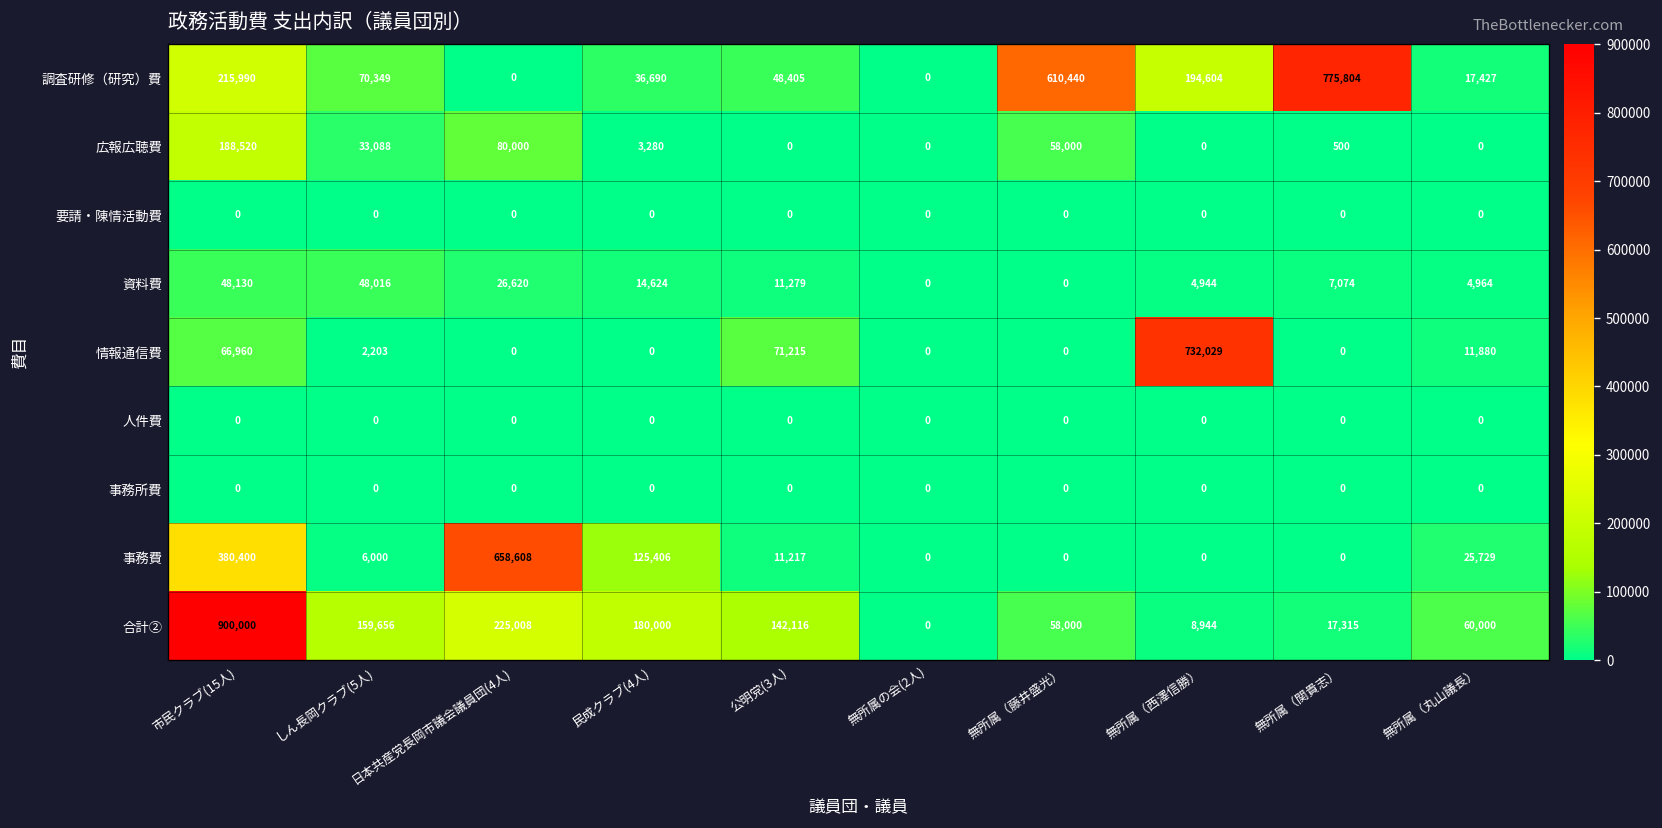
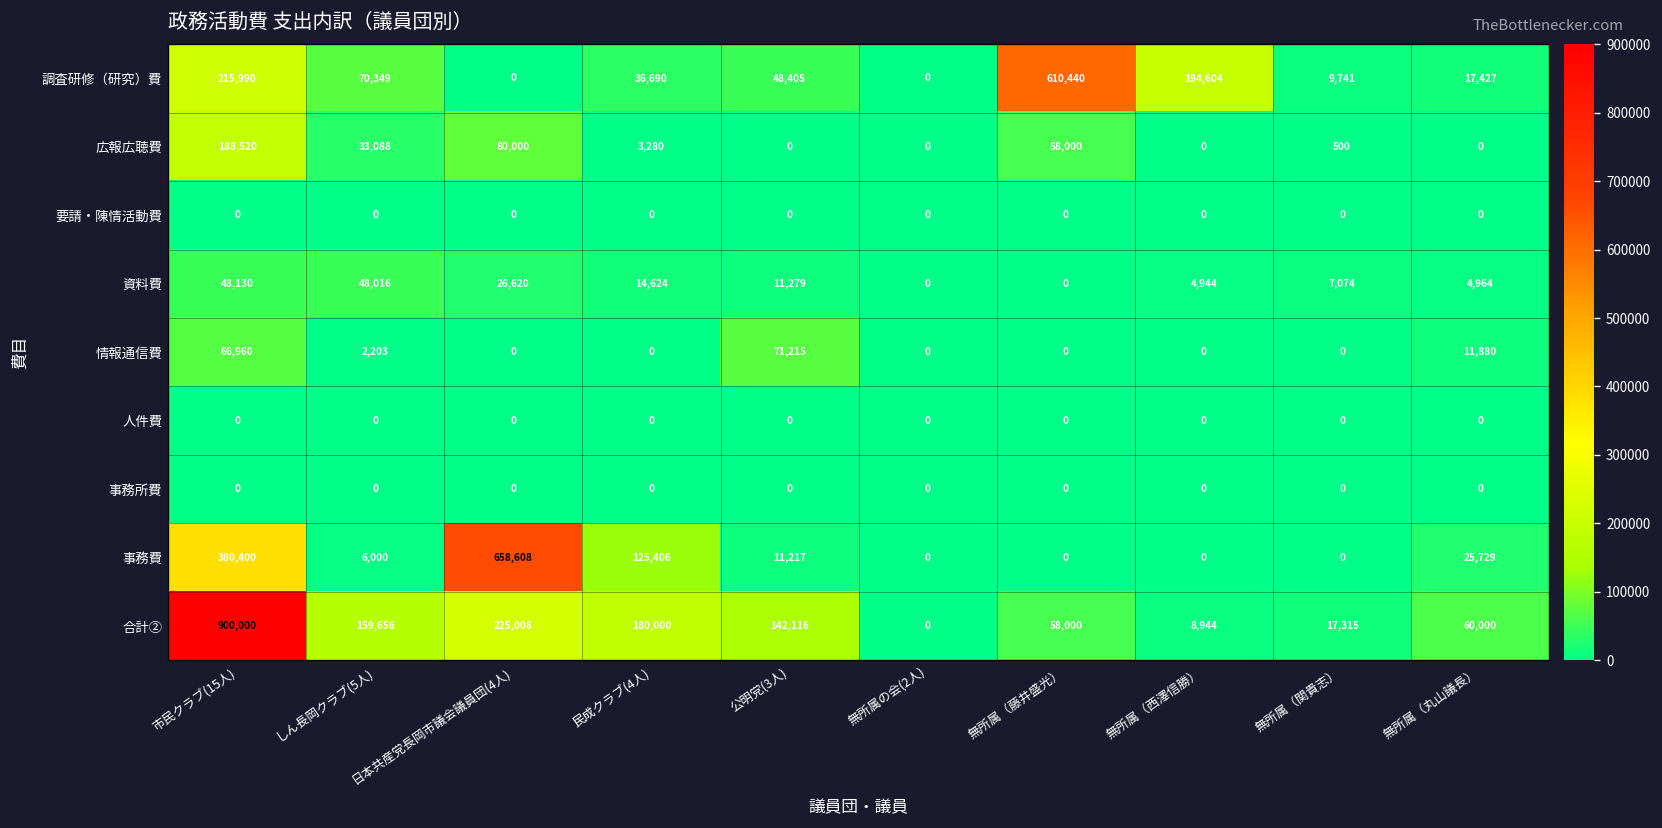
  {
    "調査研修（研究）費": {
      "市民クラブ(15人)": "215,990",
      "しん長岡クラブ(5人)": "70,349",
      "日本共産党長岡市議会議員団(4人)": "0",
      "民成クラブ(4人)": "36,690",
      "公明党(3人)": "48,405",
      "無所属の会(2人)": "0",
      "無所属（藤井盛光）": "610,440",
      "無所属（西澤信勝）": "194,604",
-     "無所属（関貴志）": "775,804",
+     "無所属（関貴志）": "9,741",
      "無所属（丸山議長）": "17,427"
    },
    "広報広聴費": {
      "市民クラブ(15人)": "188,520",
      "しん長岡クラブ(5人)": "33,088",
      "日本共産党長岡市議会議員団(4人)": "80,000",
      "民成クラブ(4人)": "3,280",
      "公明党(3人)": "0",
      "無所属の会(2人)": "0",
      "無所属（藤井盛光）": "58,000",
      "無所属（西澤信勝）": "0",
      "無所属（関貴志）": "500",
      "無所属（丸山議長）": "0"
    },
    "要請・陳情活動費": {
      "市民クラブ(15人)": "0",
      "しん長岡クラブ(5人)": "0",
      "日本共産党長岡市議会議員団(4人)": "0",
      "民成クラブ(4人)": "0",
      "公明党(3人)": "0",
      "無所属の会(2人)": "0",
      "無所属（藤井盛光）": "0",
      "無所属（西澤信勝）": "0",
      "無所属（関貴志）": "0",
      "無所属（丸山議長）": "0"
    },
    "資料費": {
      "市民クラブ(15人)": "48,130",
      "しん長岡クラブ(5人)": "48,016",
      "日本共産党長岡市議会議員団(4人)": "26,620",
      "民成クラブ(4人)": "14,624",
      "公明党(3人)": "11,279",
      "無所属の会(2人)": "0",
      "無所属（藤井盛光）": "0",
      "無所属（西澤信勝）": "4,944",
      "無所属（関貴志）": "7,074",
      "無所属（丸山議長）": "4,964"
    },
    "情報通信費": {
      "市民クラブ(15人)": "66,960",
      "しん長岡クラブ(5人)": "2,203",
      "日本共産党長岡市議会議員団(4人)": "0",
      "民成クラブ(4人)": "0",
      "公明党(3人)": "71,215",
      "無所属の会(2人)": "0",
      "無所属（藤井盛光）": "0",
-     "無所属（西澤信勝）": "732,029",
+     "無所属（西澤信勝）": "0",
      "無所属（関貴志）": "0",
      "無所属（丸山議長）": "11,880"
    },
    "人件費": {
      "市民クラブ(15人)": "0",
      "しん長岡クラブ(5人)": "0",
      "日本共産党長岡市議会議員団(4人)": "0",
      "民成クラブ(4人)": "0",
      "公明党(3人)": "0",
      "無所属の会(2人)": "0",
      "無所属（藤井盛光）": "0",
      "無所属（西澤信勝）": "0",
      "無所属（関貴志）": "0",
      "無所属（丸山議長）": "0"
    },
    "事務所費": {
      "市民クラブ(15人)": "0",
      "しん長岡クラブ(5人)": "0",
      "日本共産党長岡市議会議員団(4人)": "0",
      "民成クラブ(4人)": "0",
      "公明党(3人)": "0",
      "無所属の会(2人)": "0",
      "無所属（藤井盛光）": "0",
      "無所属（西澤信勝）": "0",
      "無所属（関貴志）": "0",
      "無所属（丸山議長）": "0"
    },
    "事務費": {
      "市民クラブ(15人)": "380,400",
      "しん長岡クラブ(5人)": "6,000",
      "日本共産党長岡市議会議員団(4人)": "658,608",
      "民成クラブ(4人)": "125,406",
      "公明党(3人)": "11,217",
      "無所属の会(2人)": "0",
      "無所属（藤井盛光）": "0",
      "無所属（西澤信勝）": "0",
      "無所属（関貴志）": "0",
      "無所属（丸山議長）": "25,729"
    },
    "合計②": {
      "市民クラブ(15人)": "900,000",
      "しん長岡クラブ(5人)": "159,656",
      "日本共産党長岡市議会議員団(4人)": "225,008",
      "民成クラブ(4人)": "180,000",
      "公明党(3人)": "142,116",
      "無所属の会(2人)": "0",
      "無所属（藤井盛光）": "58,000",
      "無所属（西澤信勝）": "8,944",
      "無所属（関貴志）": "17,315",
      "無所属（丸山議長）": "60,000"
    }
  }
